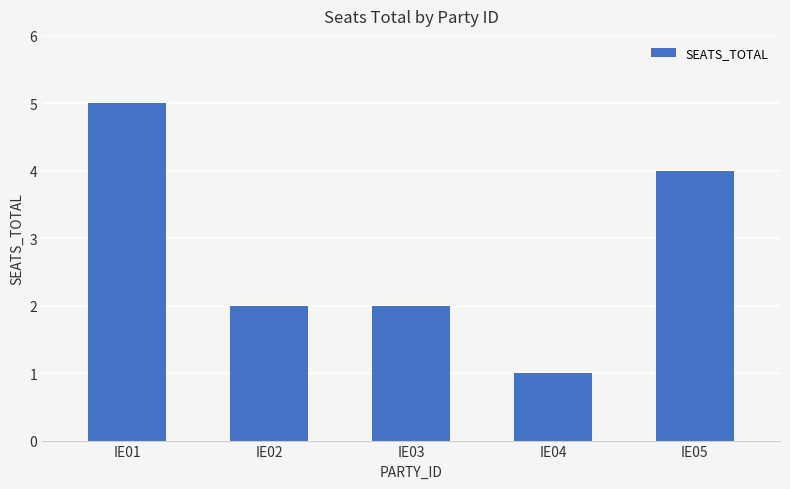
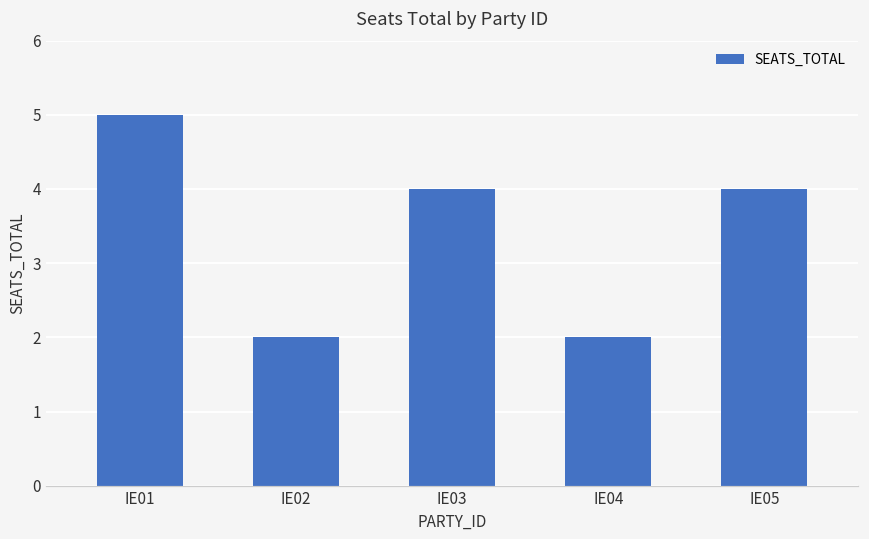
  {
    "IE01": 5,
    "IE02": 2,
-   "IE03": 2,
-   "IE04": 1,
+   "IE03": 4,
+   "IE04": 2,
    "IE05": 4
  }
